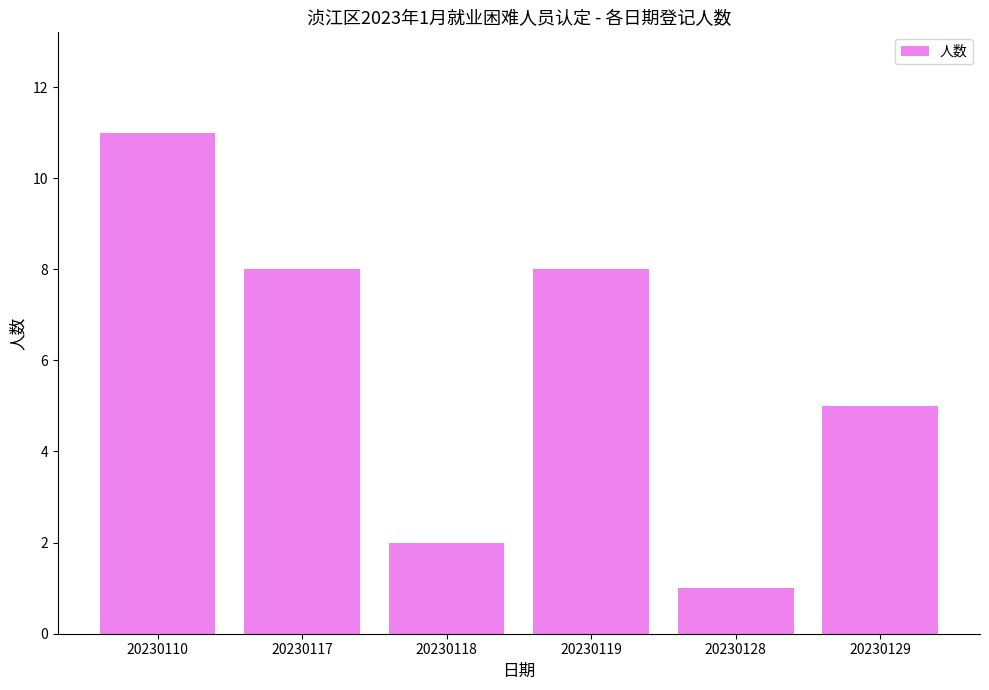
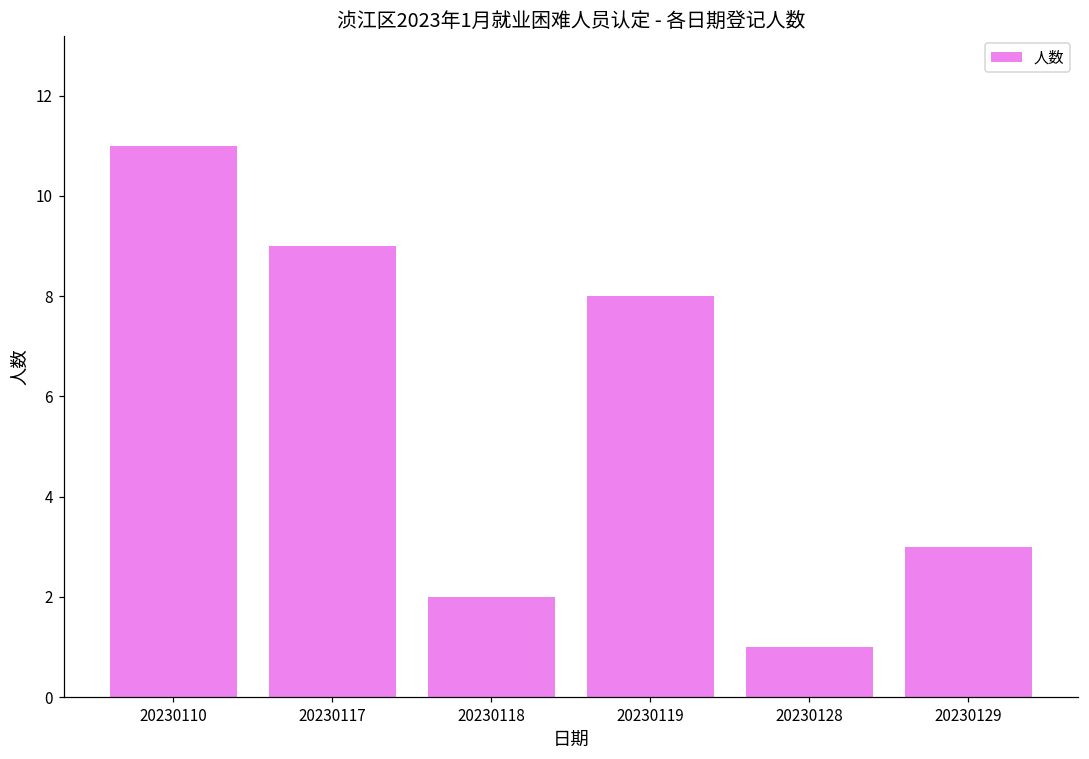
  {
    "20230110": 11,
-   "20230117": 8,
+   "20230117": 9,
    "20230118": 2,
    "20230119": 8,
    "20230128": 1,
-   "20230129": 5
+   "20230129": 3
  }
